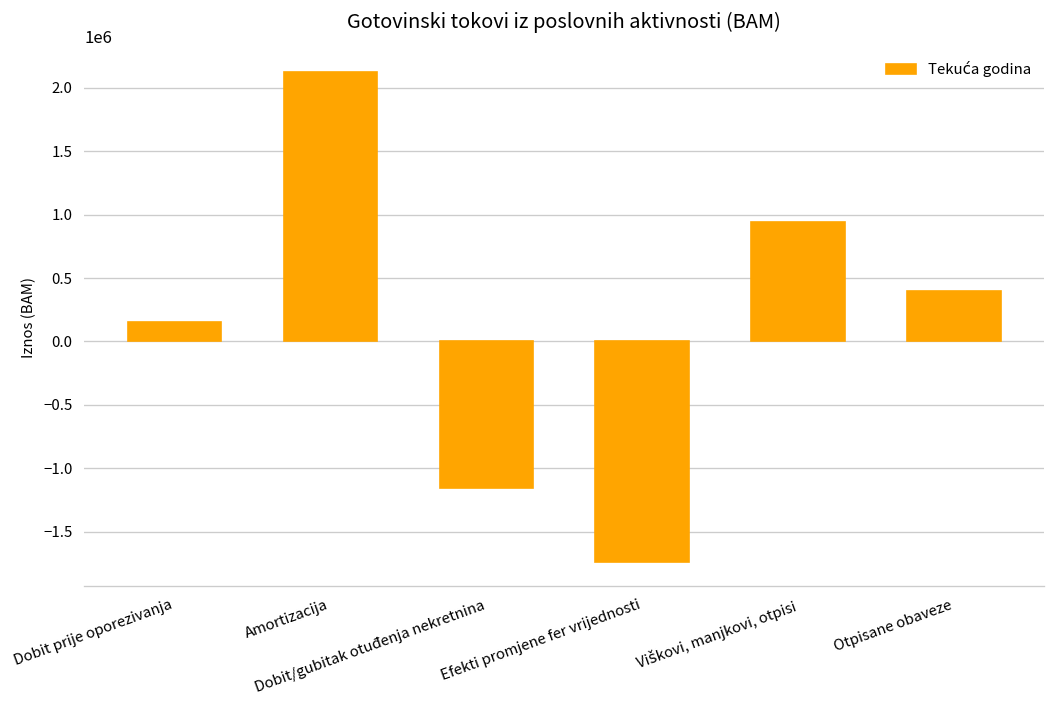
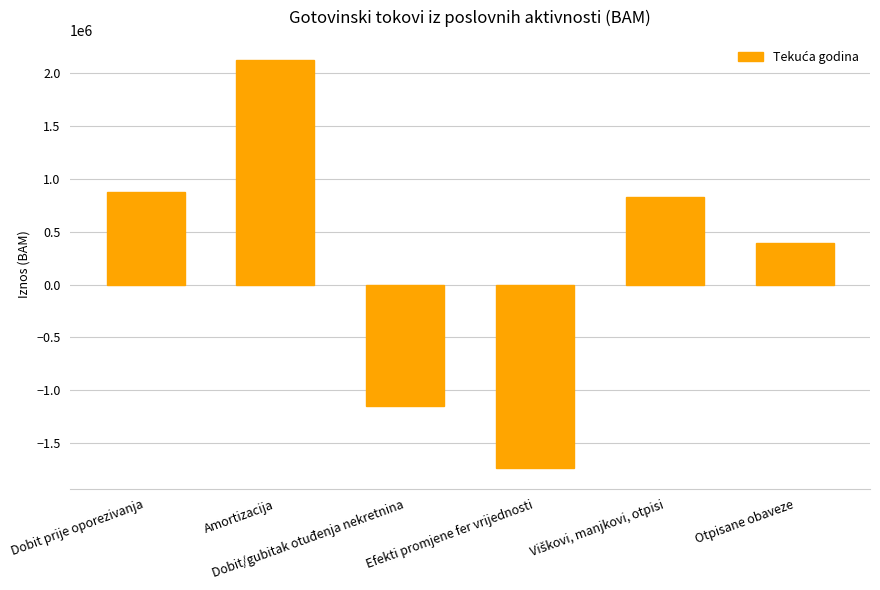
  {
-   "Dobit prije oporezivanja": 150000,
+   "Dobit prije oporezivanja": 880000,
    "Amortizacija": 2120000,
    "Dobit/gubitak otuđenja nekretnina": -1150000,
    "Efekti promjene fer vrijednosti": -1740000,
-   "Viškovi, manjkovi, otpisi": 940000,
+   "Viškovi, manjkovi, otpisi": 830000,
    "Otpisane obaveze": 400000
  }
